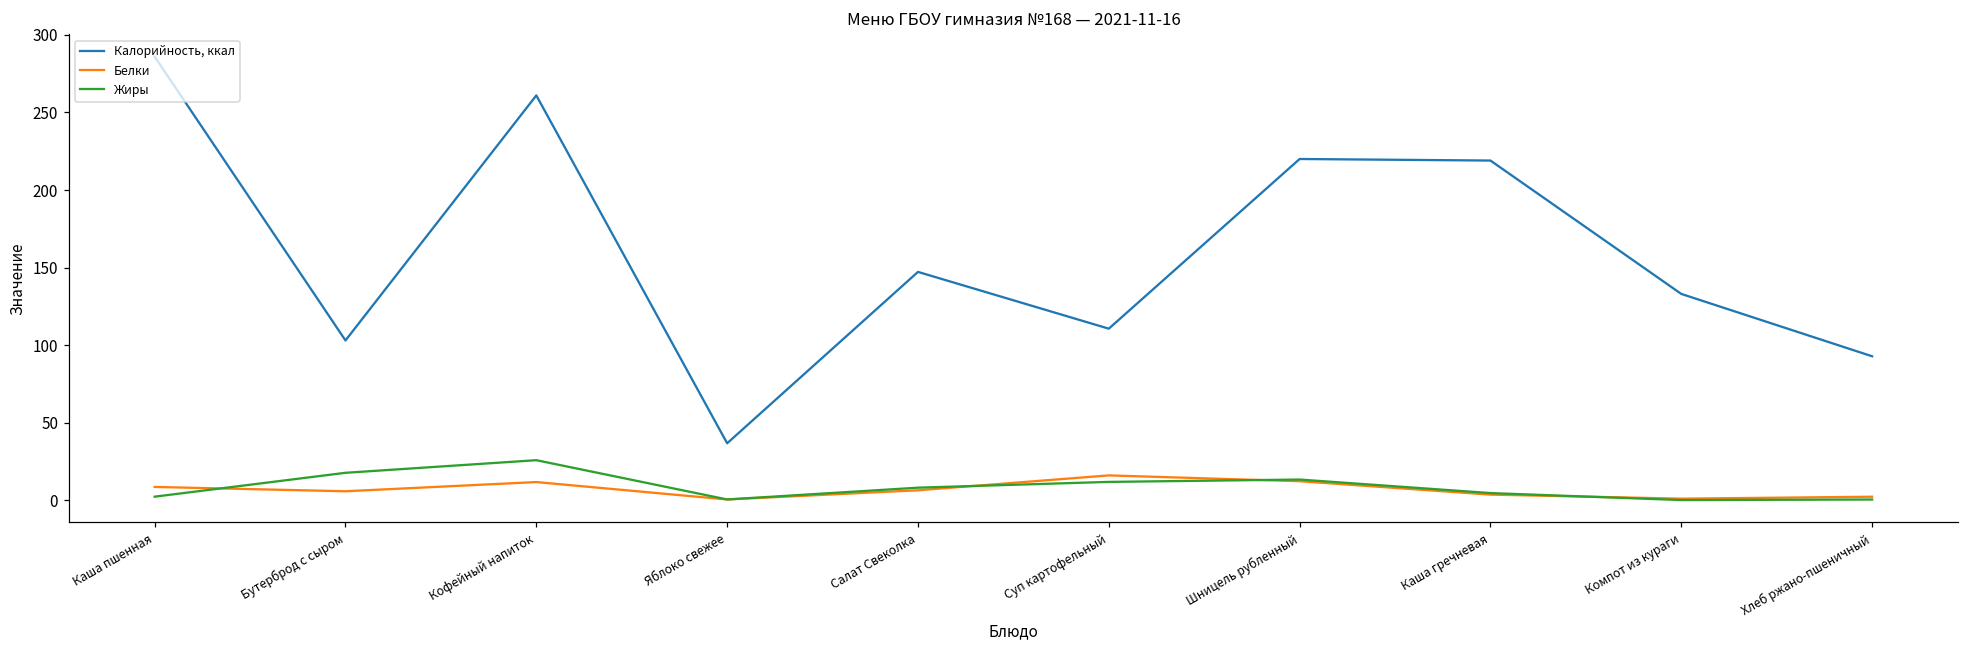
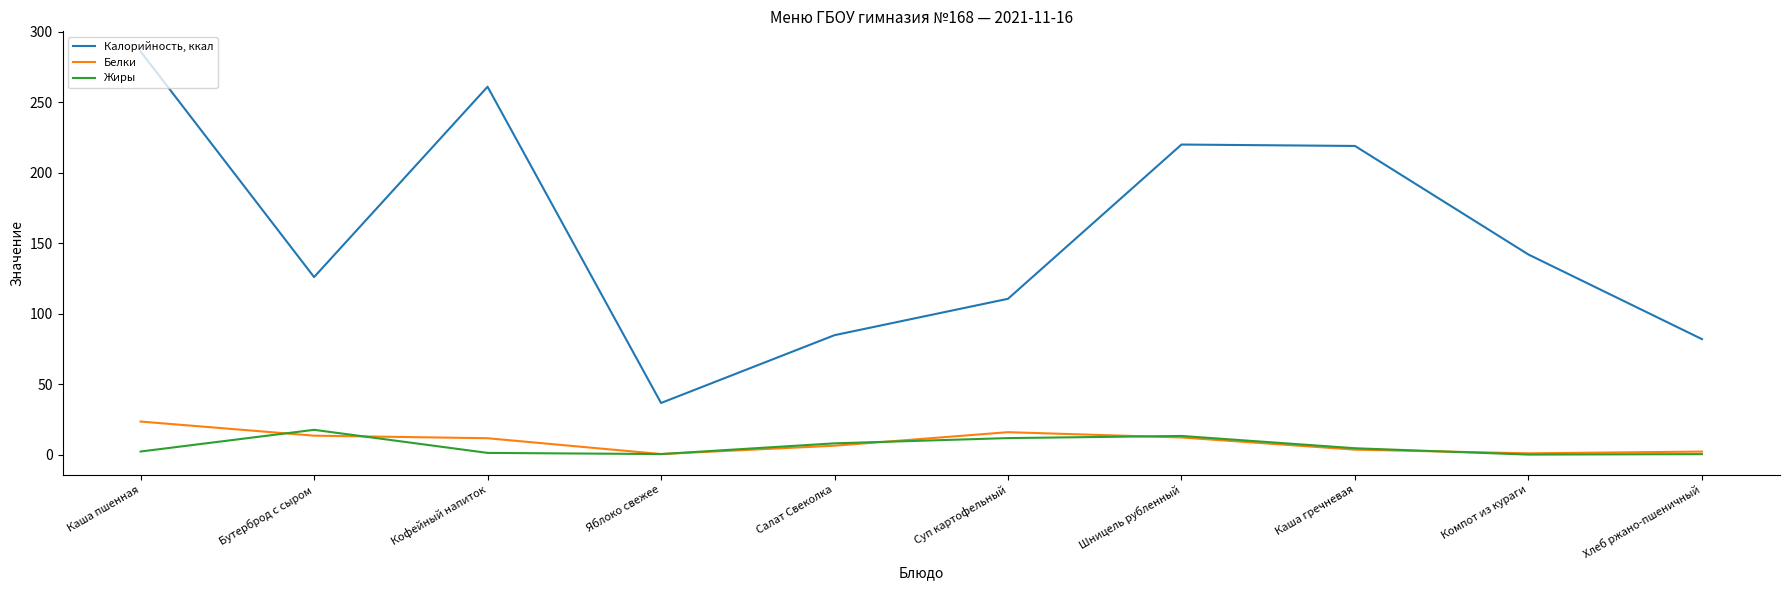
  {
    "Калорийность, ккал": {
-     "Бутерброд с сыром": 103,
+     "Бутерброд с сыром": 126,
      "Кофейный напиток": 261,
      "Яблоко свежее": 37,
-     "Салат Свеколка": 147,
+     "Салат Свеколка": 85,
      "Суп картофельный": 111,
      "Шницель рубленный": 220,
      "Каша гречневая": 219,
-     "Компот из кураги": 133,
-     "Хлеб ржано-пшеничный": 93
+     "Компот из кураги": 142,
+     "Хлеб ржано-пшеничный": 82
    },
    "Белки": {
-     "Каша пшенная": 9,
-     "Бутерброд с сыром": 6,
+     "Каша пшенная": 24,
+     "Бутерброд с сыром": 14,
      "Кофейный напиток": 12,
      "Суп картофельный": 16
    },
    "Жиры": {
      "Каша пшенная": 2,
      "Бутерброд с сыром": 18,
-     "Кофейный напиток": 26,
+     "Кофейный напиток": 1,
      "Суп картофельный": 12
    }
  }
